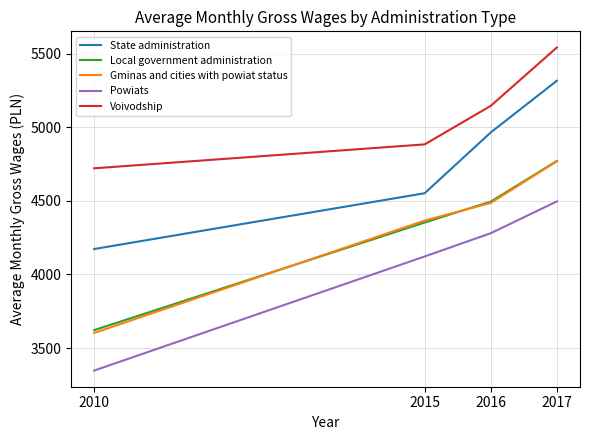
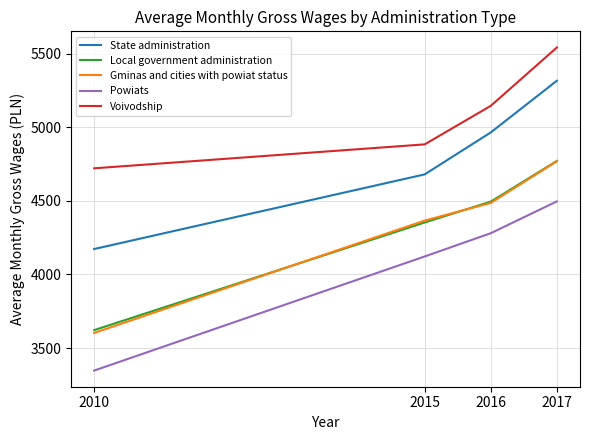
  {
    "State administration": {
      "2010": 4170,
-     "2015": 4550,
+     "2015": 4680,
      "2016": 4960,
      "2017": 5320
    },
    "Local government administration": {
      "2010": 3620
    },
    "Gminas and cities with powiat status": {
      "2010": 3600
    },
    "Powiats": {
      "2010": 3350,
      "2015": 4120,
      "2016": 4280,
      "2017": 4500
    },
    "Voivodship": {
      "2010": 4720,
      "2015": 4880,
      "2016": 5140,
      "2017": 5540
    }
  }
